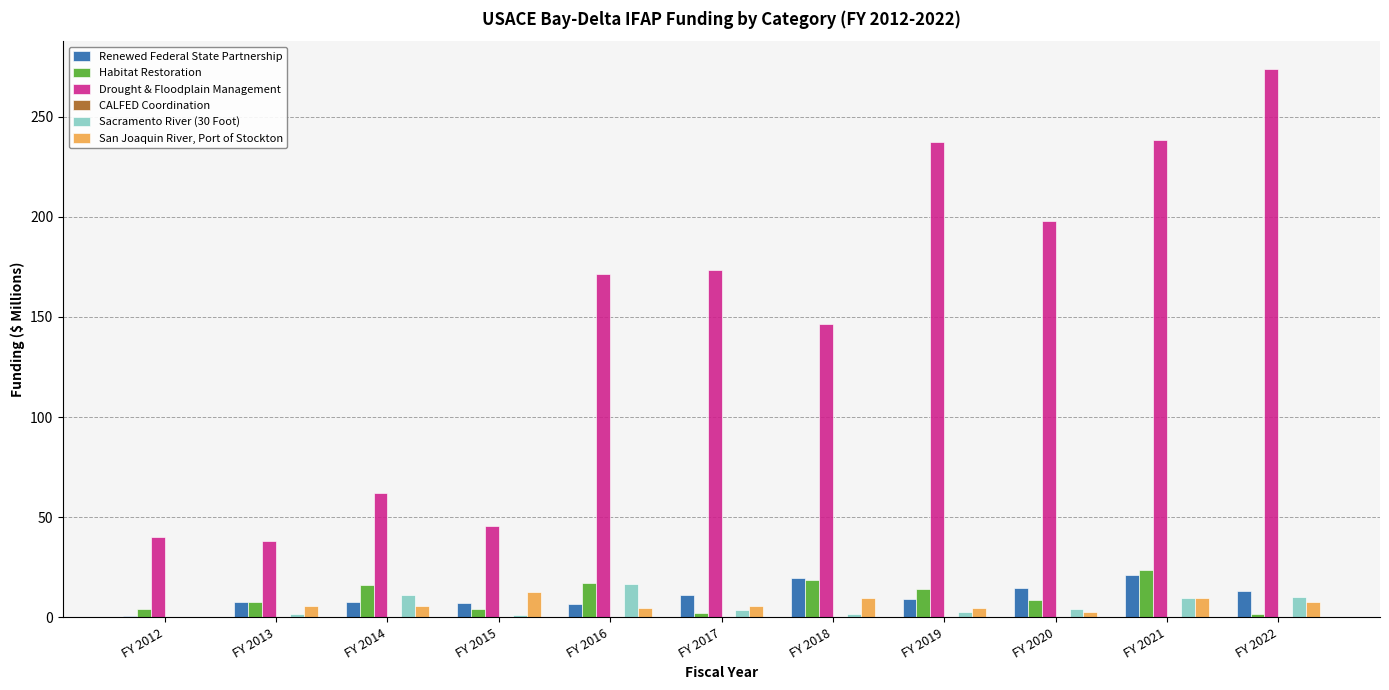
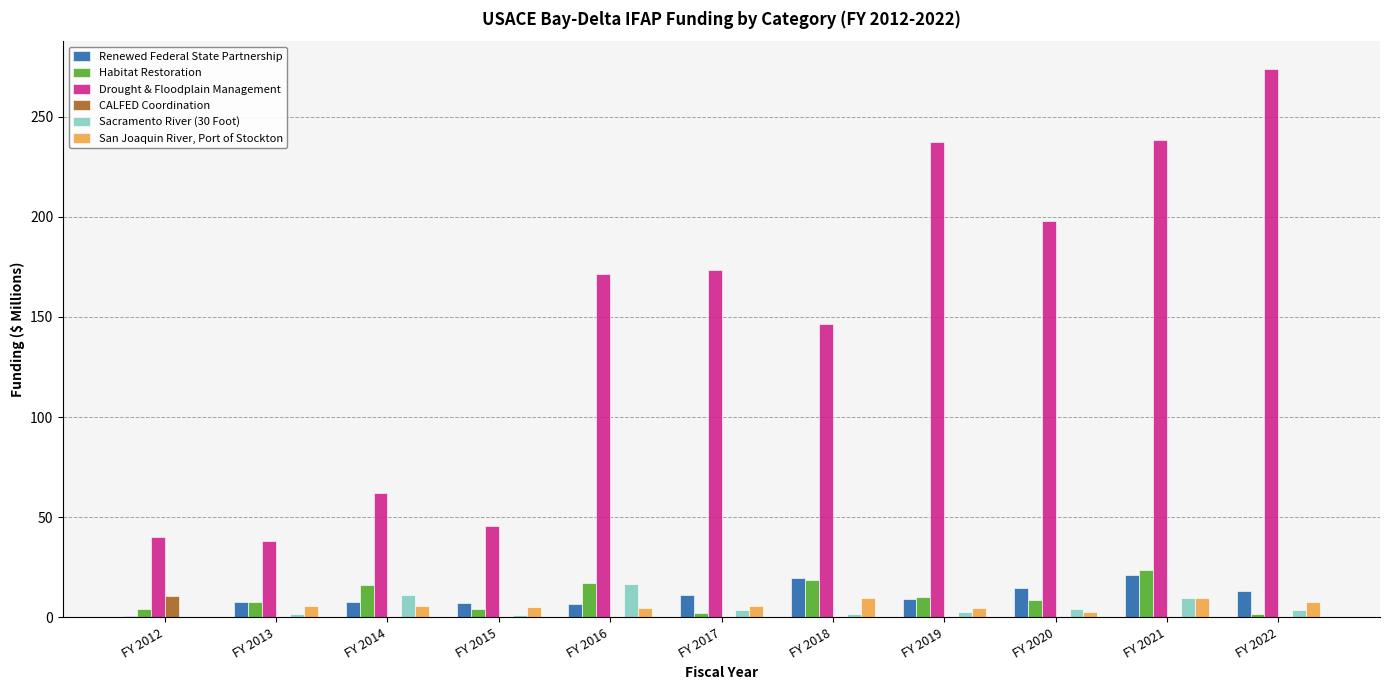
  {
    "Renewed Federal State Partnership": {
      "FY 2013": 8,
      "FY 2014": 8,
      "FY 2015": 7,
      "FY 2016": 7,
      "FY 2017": 11,
      "FY 2018": 20,
      "FY 2019": 9,
      "FY 2020": 15,
      "FY 2021": 21,
      "FY 2022": 13
    },
    "Habitat Restoration": {
      "FY 2012": 4,
      "FY 2013": 8,
      "FY 2014": 16,
      "FY 2015": 4,
      "FY 2016": 17,
      "FY 2017": 2,
      "FY 2018": 19,
-     "FY 2019": 14,
+     "FY 2019": 10,
      "FY 2020": 9,
      "FY 2021": 24,
      "FY 2022": 2
    },
    "Drought & Floodplain Management": {
      "FY 2012": 40,
      "FY 2013": 38,
      "FY 2014": 62,
      "FY 2015": 46,
      "FY 2016": 171,
      "FY 2017": 173,
      "FY 2018": 146,
      "FY 2019": 238,
      "FY 2020": 198,
      "FY 2021": 238,
      "FY 2022": 274
    },
    "CALFED Coordination": {
-     "FY 2012": 0
+     "FY 2012": 11
    },
    "Sacramento River (30 Foot)": {
      "FY 2012": 0,
      "FY 2013": 1,
      "FY 2014": 11,
      "FY 2015": 1,
      "FY 2016": 17,
      "FY 2017": 4,
      "FY 2018": 2,
      "FY 2019": 3,
      "FY 2020": 4,
      "FY 2021": 10,
-     "FY 2022": 10
+     "FY 2022": 4
    },
    "San Joaquin River, Port of Stockton": {
      "FY 2012": 0,
      "FY 2013": 6,
      "FY 2014": 6,
-     "FY 2015": 13,
+     "FY 2015": 5,
      "FY 2016": 4,
      "FY 2017": 6,
      "FY 2018": 10,
      "FY 2019": 4,
      "FY 2020": 3,
      "FY 2021": 10,
      "FY 2022": 7
    }
  }
